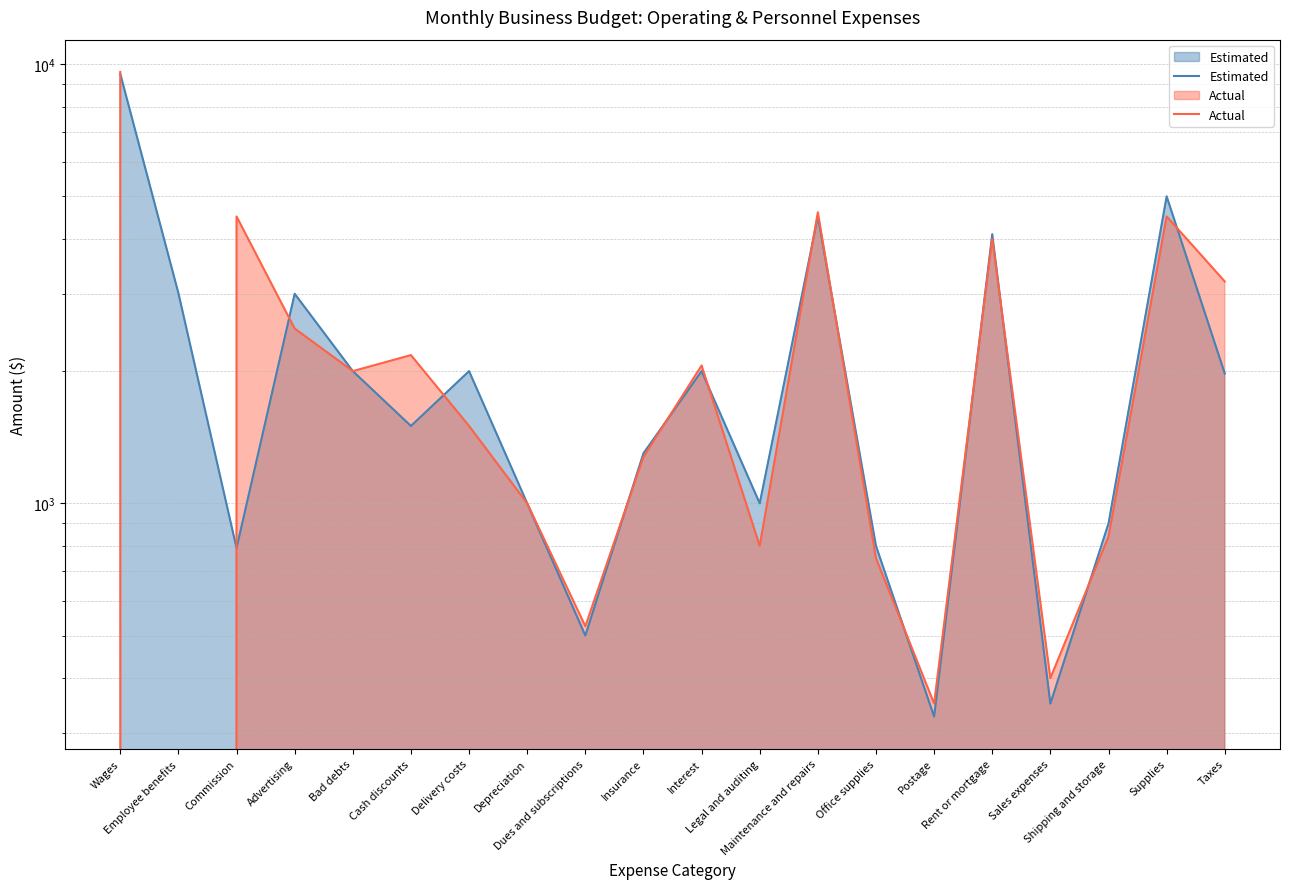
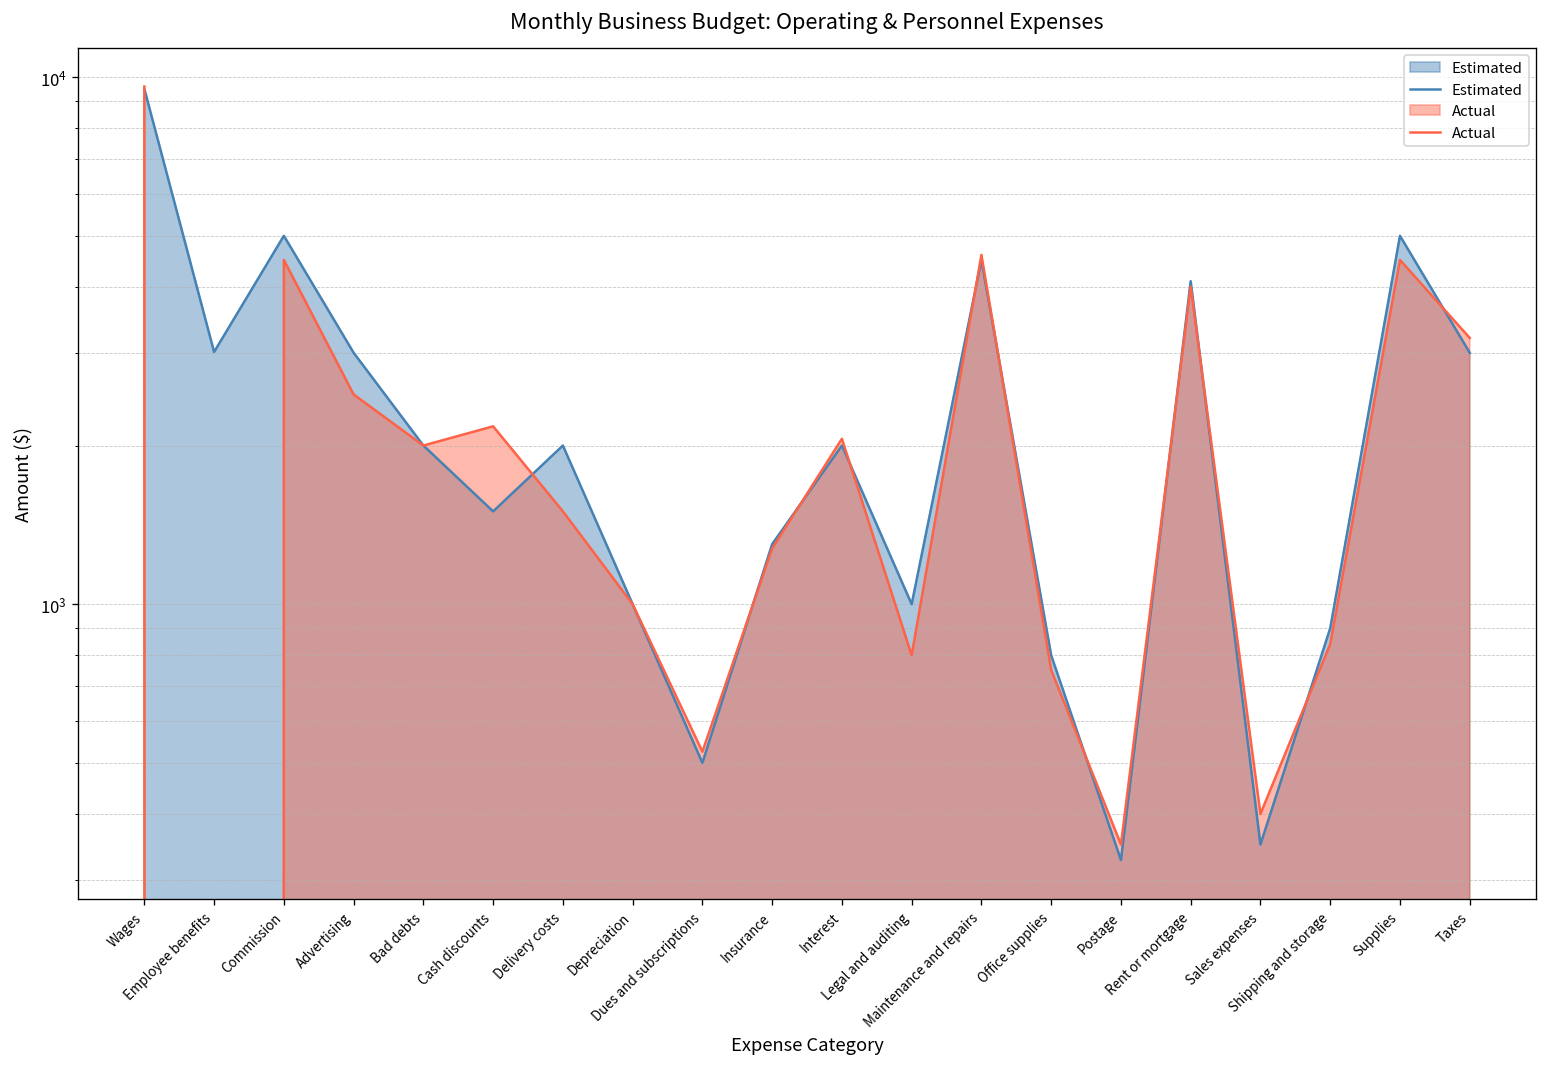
  {
    "Estimated": {
      "Employee benefits": 3000,
-     "Commission": 790,
+     "Commission": 5000,
      "Advertising": 3000,
      "Cash discounts": 1500,
      "Delivery costs": 2000,
      "Dues and subscriptions": 500,
      "Insurance": 1300,
      "Interest": 2000,
      "Legal and auditing": 1000,
      "Maintenance and repairs": 4500,
      "Office supplies": 800,
      "Postage": 330,
      "Rent or mortgage": 4100,
      "Sales expenses": 350,
      "Shipping and storage": 900,
      "Supplies": 5000,
-     "Taxes": 2000
+     "Taxes": 3000
    },
    "Actual": {
      "Commission": 4500,
      "Advertising": 2500,
      "Cash discounts": 2200,
      "Delivery costs": 1500,
      "Dues and subscriptions": 530,
      "Insurance": 1280,
      "Interest": 2100,
      "Legal and auditing": 800,
      "Maintenance and repairs": 4600,
      "Office supplies": 750,
      "Postage": 350,
      "Rent or mortgage": 4000,
      "Sales expenses": 400,
      "Shipping and storage": 840,
      "Supplies": 4500,
      "Taxes": 3200
    }
  }
